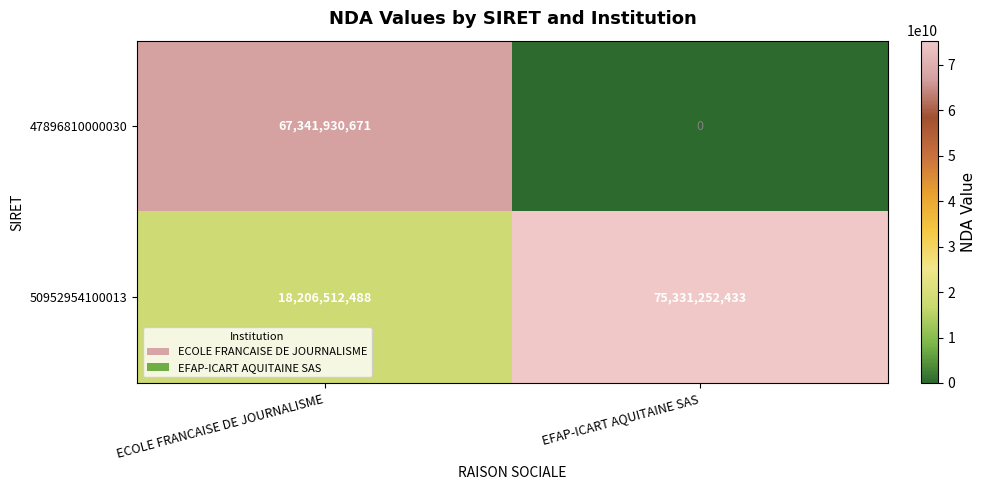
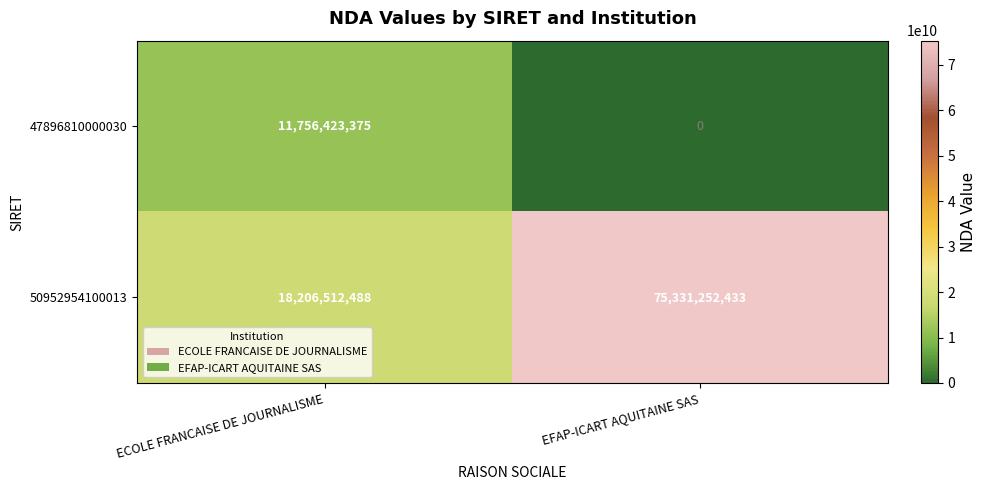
  {
    "47896810000030": {
-     "ECOLE FRANCAISE DE JOURNALISME": "67,341,930,671",
+     "ECOLE FRANCAISE DE JOURNALISME": "11,756,423,375",
      "EFAP-ICART AQUITAINE SAS": "0"
    },
    "50952954100013": {
      "ECOLE FRANCAISE DE JOURNALISME": "18,206,512,488",
      "EFAP-ICART AQUITAINE SAS": "75,331,252,433"
    }
  }
